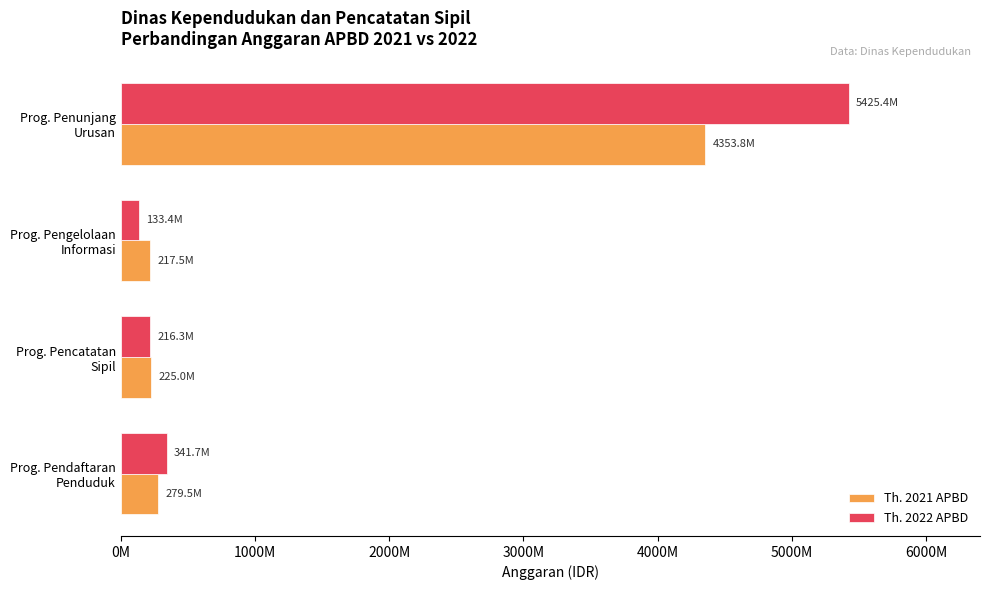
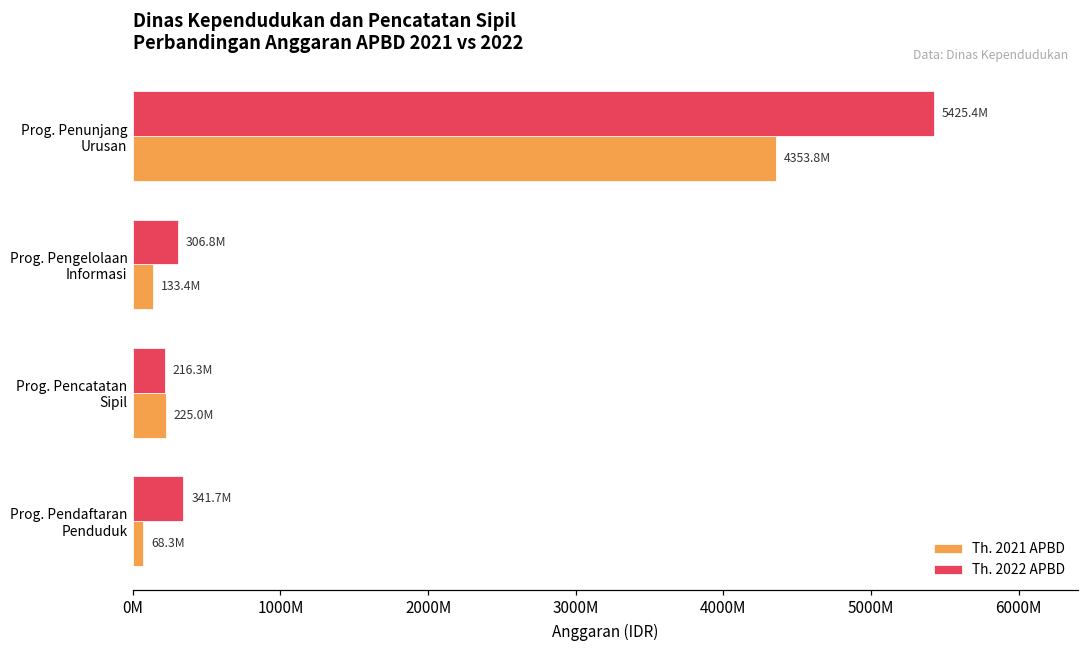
  {
    "Th. 2021 APBD": {
      "Prog. Penunjang Urusan": "4353.8M",
-     "Prog. Pengelolaan Informasi": "217.5M",
+     "Prog. Pengelolaan Informasi": "133.4M",
      "Prog. Pencatatan Sipil": "225.0M",
-     "Prog. Pendaftaran Penduduk": "279.5M"
+     "Prog. Pendaftaran Penduduk": "68.3M"
    },
    "Th. 2022 APBD": {
      "Prog. Penunjang Urusan": "5425.4M",
-     "Prog. Pengelolaan Informasi": "133.4M",
+     "Prog. Pengelolaan Informasi": "306.8M",
      "Prog. Pencatatan Sipil": "216.3M",
      "Prog. Pendaftaran Penduduk": "341.7M"
    }
  }
